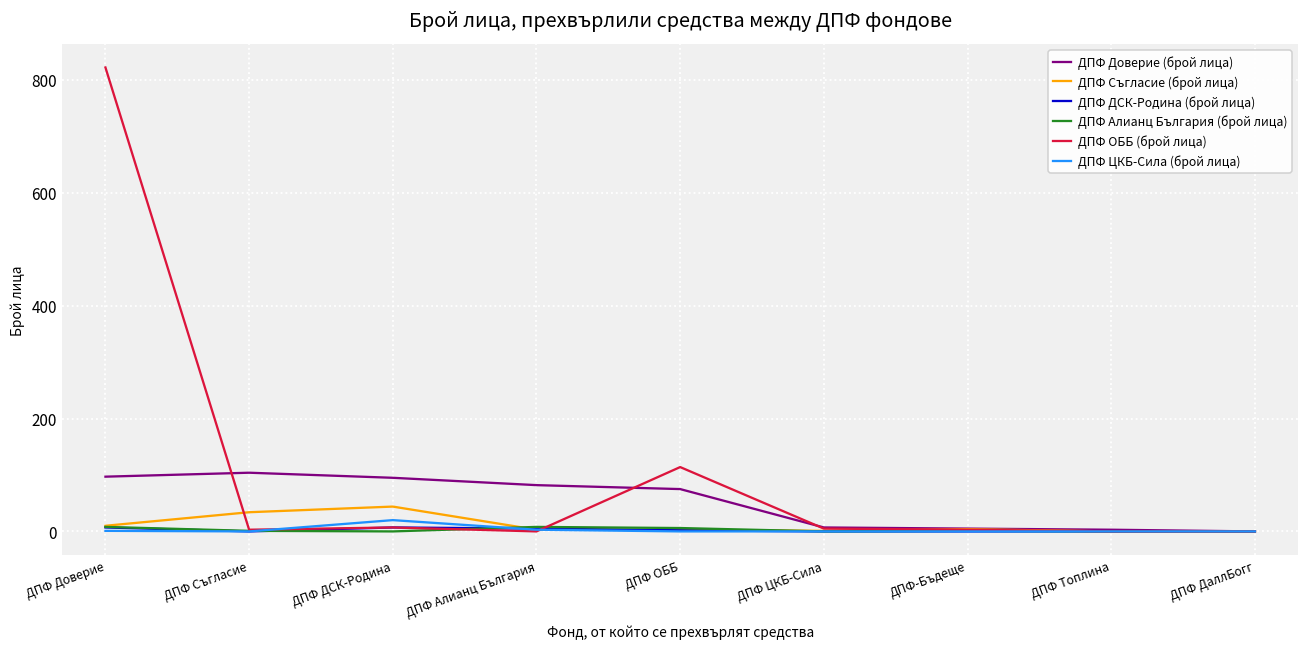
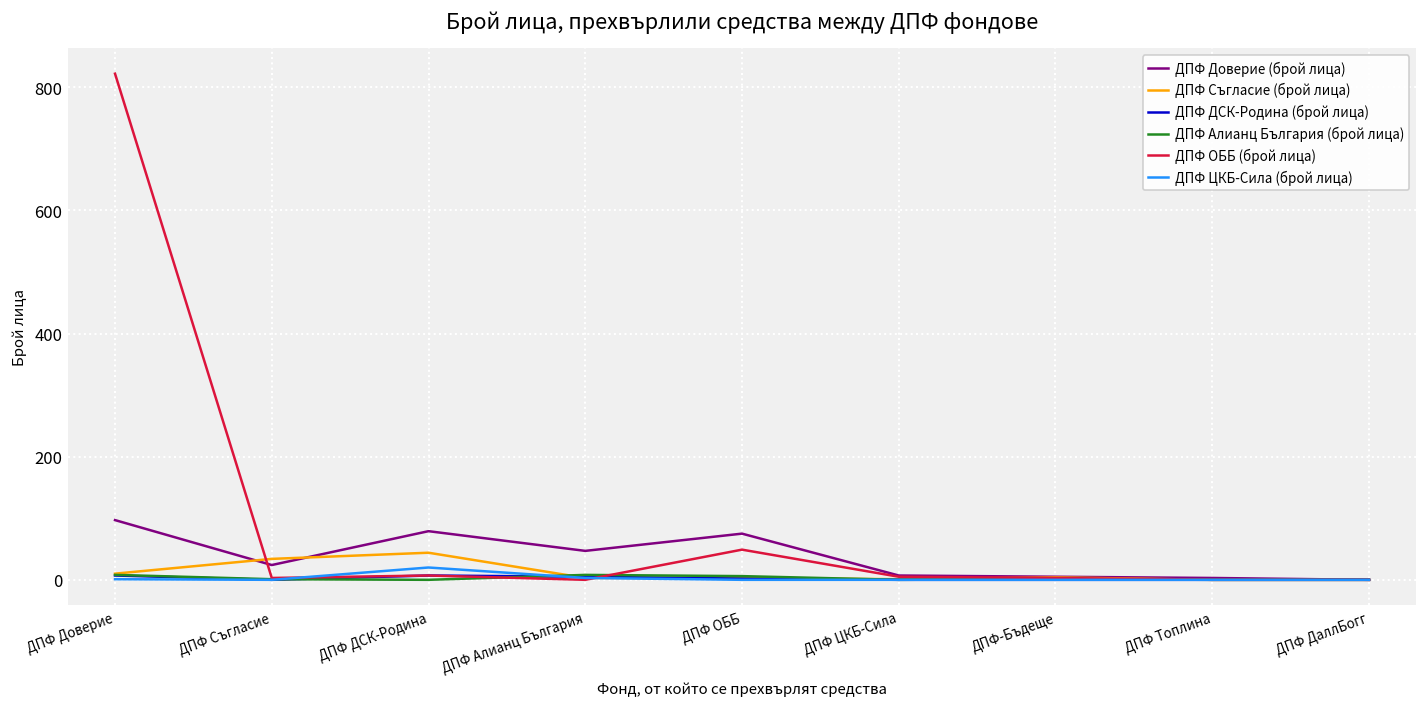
  {
    "ДПФ Доверие (брой лица)": {
      "ДПФ Доверие": 100,
-     "ДПФ Съгласие": 100,
-     "ДПФ ДСК-Родина": 100,
-     "ДПФ Алианц България": 80,
+     "ДПФ Съгласие": 20,
+     "ДПФ ДСК-Родина": 80,
+     "ДПФ Алианц България": 50,
      "ДПФ ОББ": 80
    },
    "ДПФ Съгласие (брой лица)": {
      "ДПФ Съгласие": 30,
      "ДПФ ДСК-Родина": 40
    },
    "ДПФ Алианц България (брой лица)": {
      "ДПФ ДСК-Родина": 0
    },
    "ДПФ ОББ (брой лица)": {
      "ДПФ Доверие": 820,
-     "ДПФ ОББ": 110
+     "ДПФ ОББ": 50
    },
    "ДПФ ЦКБ-Сила (брой лица)": {
      "ДПФ Доверие": 0,
      "ДПФ ДСК-Родина": 20
    }
  }
